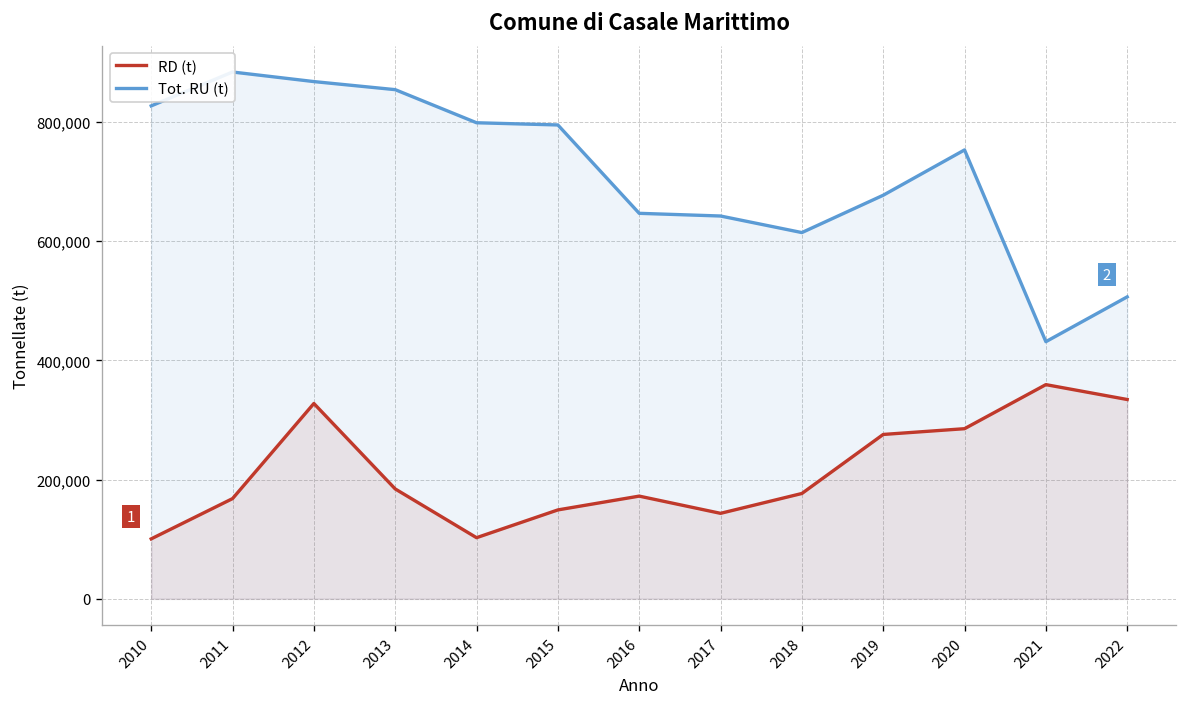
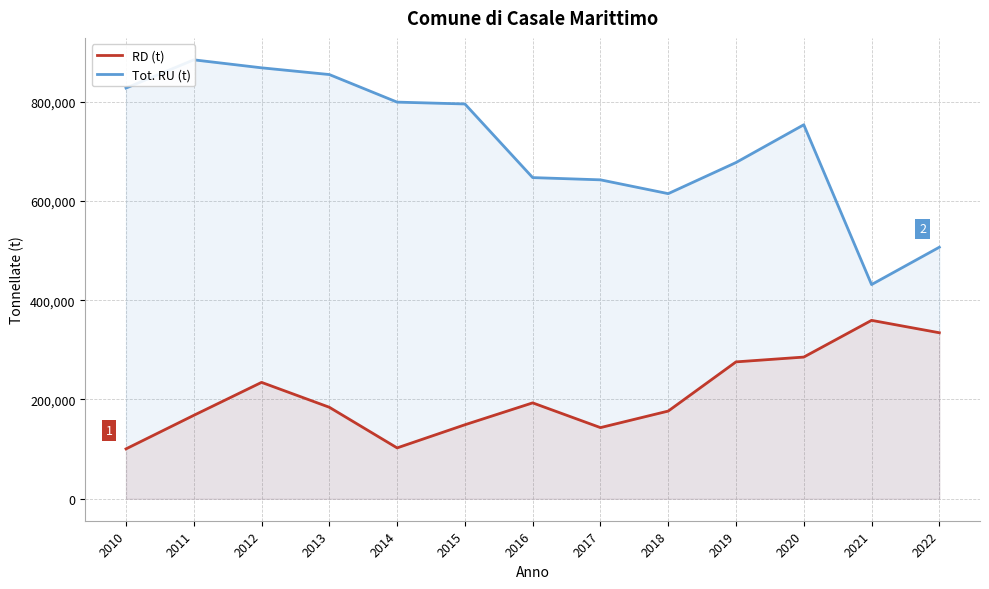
  {
    "RD (t)": {
      "2011": "170,000",
-     "2012": "330,000",
+     "2012": "230,000",
      "2013": "180,000",
      "2014": "100,000",
      "2015": "150,000",
-     "2016": "170,000",
+     "2016": "190,000",
      "2017": "140,000",
      "2018": "180,000",
      "2019": "280,000",
      "2020": "290,000",
      "2021": "360,000",
      "2022": "330,000"
    },
    "Tot. RU (t)": {
      "2010": "830,000",
      "2012": "870,000",
      "2013": "850,000",
      "2014": "800,000",
      "2015": "800,000",
      "2016": "650,000",
      "2017": "640,000",
      "2018": "610,000",
      "2019": "680,000",
      "2020": "750,000",
      "2021": "430,000"
    }
  }
